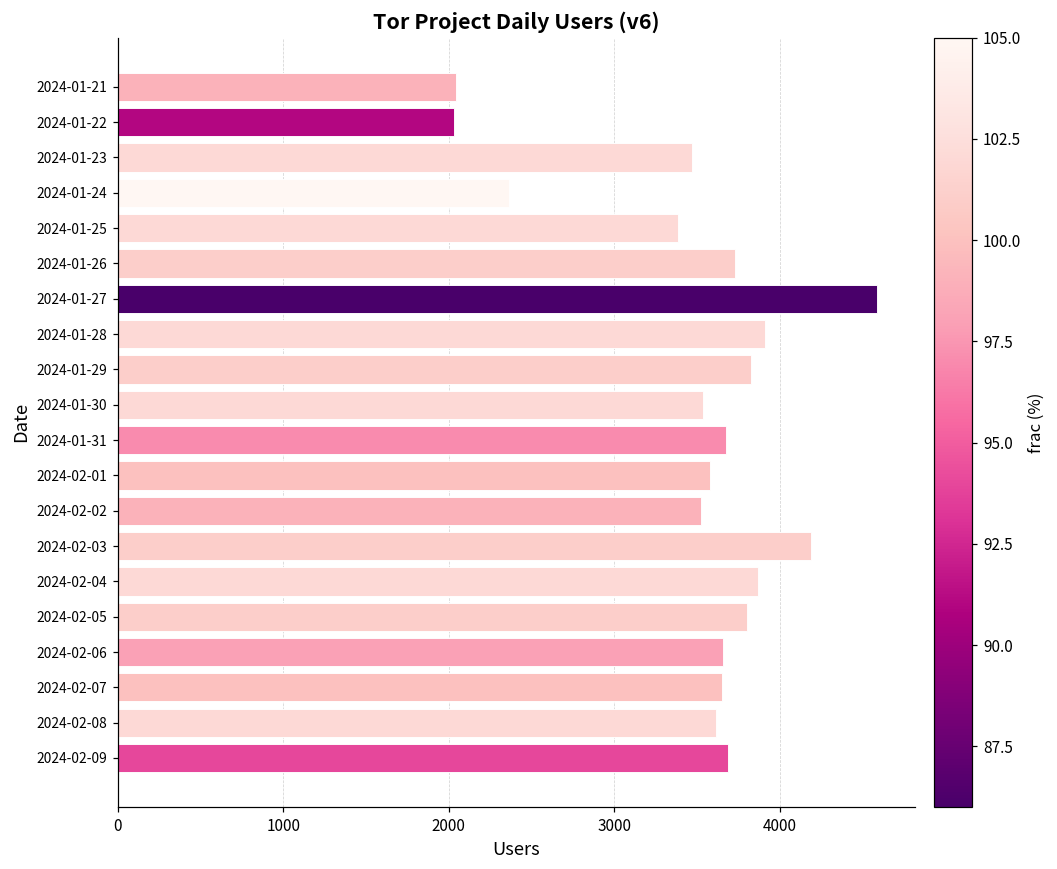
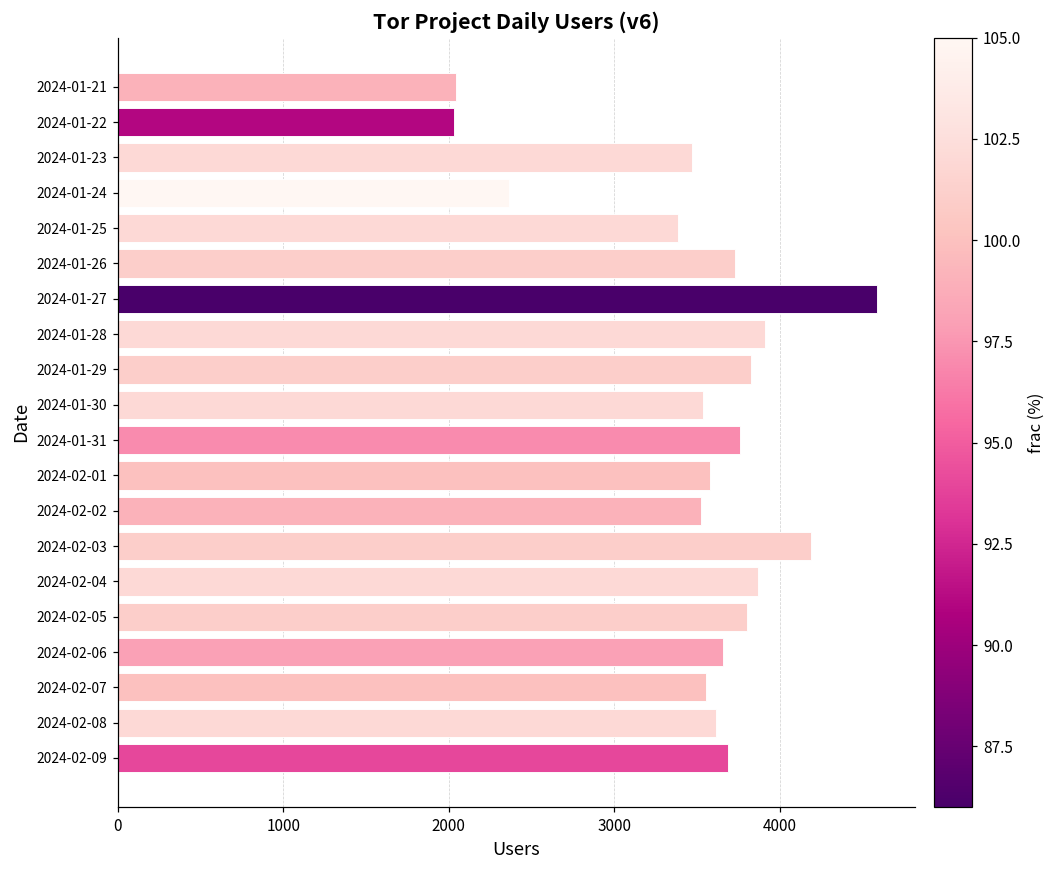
  {
    "2024-01-21": 2040,
    "2024-01-22": 2030,
    "2024-01-23": 3470,
    "2024-01-24": 2360,
    "2024-01-25": 3390,
    "2024-01-26": 3730,
    "2024-01-27": 4590,
    "2024-01-28": 3910,
    "2024-01-29": 3820,
    "2024-01-30": 3540,
-   "2024-01-31": 3680,
+   "2024-01-31": 3760,
    "2024-02-01": 3580,
    "2024-02-02": 3530,
    "2024-02-03": 4190,
    "2024-02-04": 3870,
    "2024-02-05": 3800,
    "2024-02-06": 3660,
-   "2024-02-07": 3650,
+   "2024-02-07": 3550,
    "2024-02-08": 3620,
    "2024-02-09": 3690
  }
